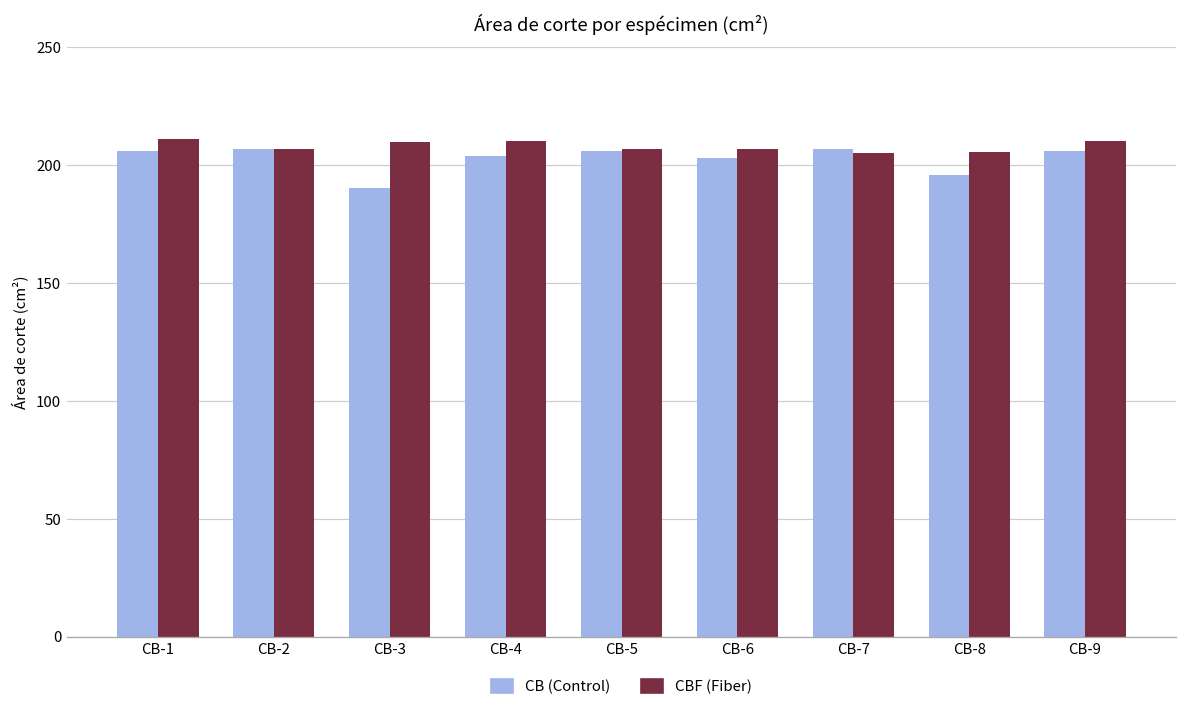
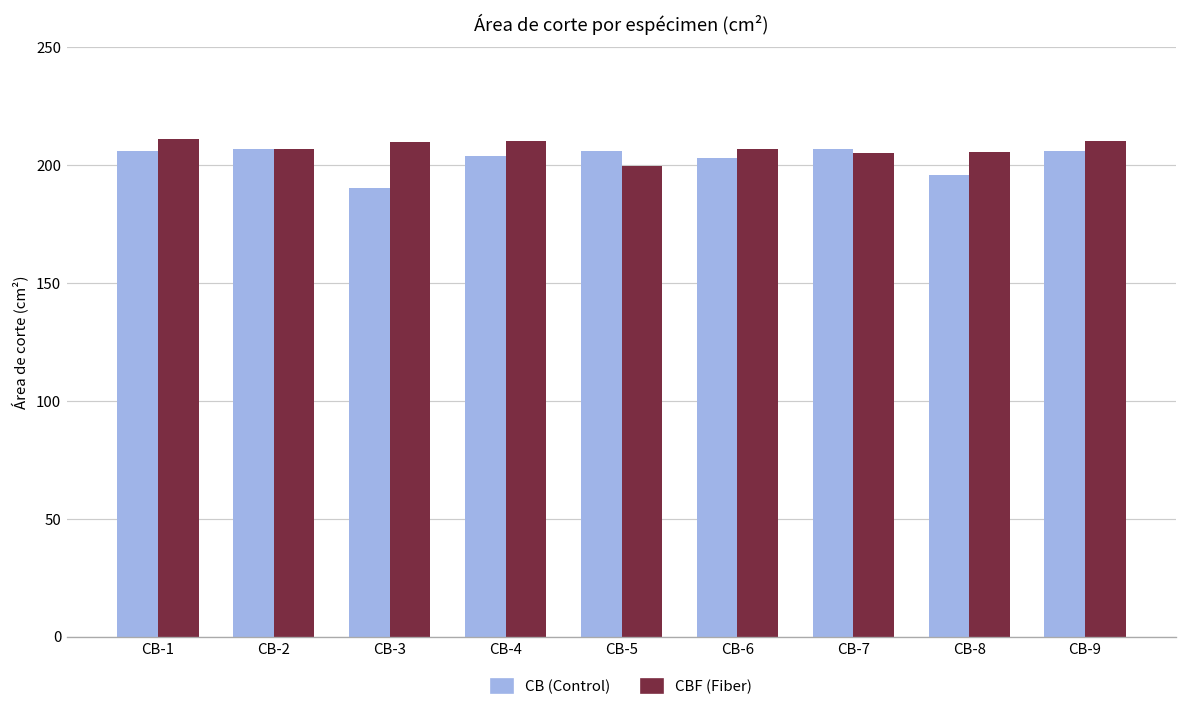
  {
    "CB (Control)": {
      "CB-1": 206,
      "CB-2": 207,
      "CB-3": 190,
      "CB-4": 204,
      "CB-5": 206,
      "CB-6": 203,
      "CB-7": 207,
      "CB-8": 196,
      "CB-9": 206
    },
    "CBF (Fiber)": {
      "CB-1": 211,
      "CB-2": 207,
      "CB-3": 210,
      "CB-4": 210,
-     "CB-5": 207,
+     "CB-5": 200,
      "CB-6": 207,
      "CB-7": 205,
      "CB-8": 206,
      "CB-9": 210
    }
  }
